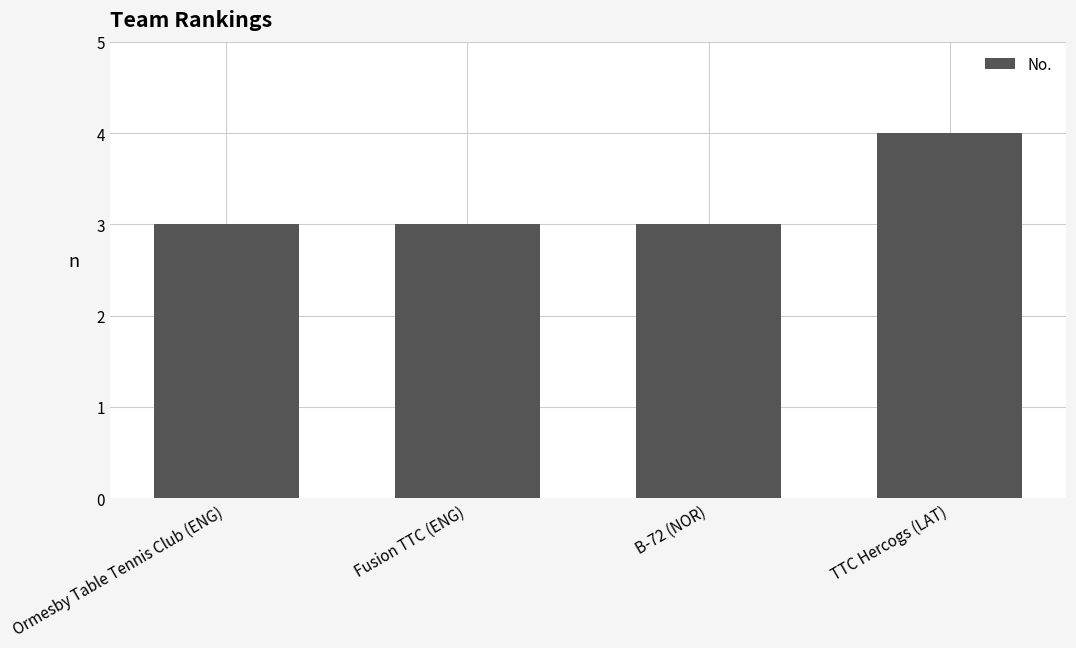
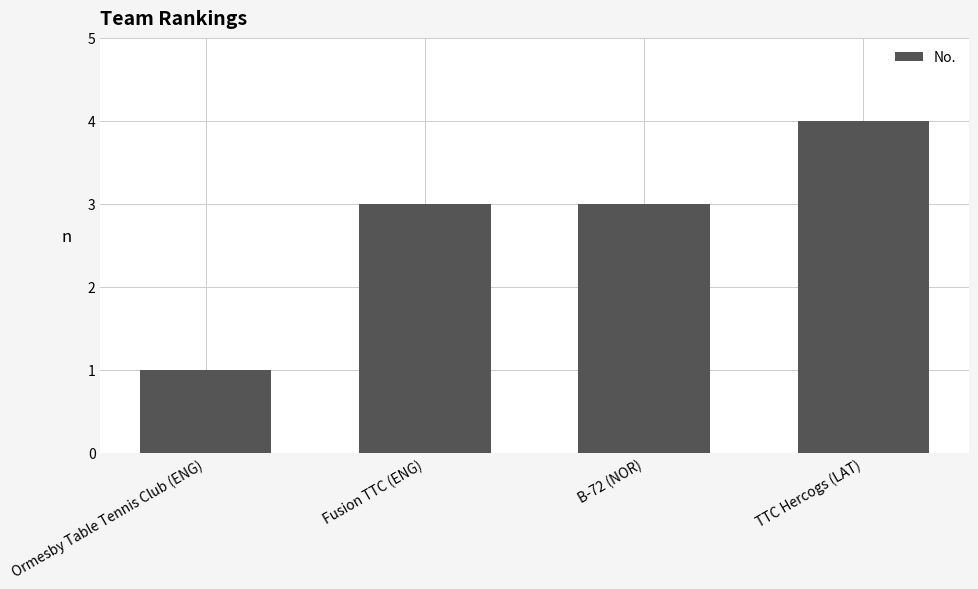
  {
-   "Ormesby Table Tennis Club (ENG)": 3,
+   "Ormesby Table Tennis Club (ENG)": 1,
    "Fusion TTC (ENG)": 3,
    "B-72 (NOR)": 3,
    "TTC Hercogs (LAT)": 4
  }
